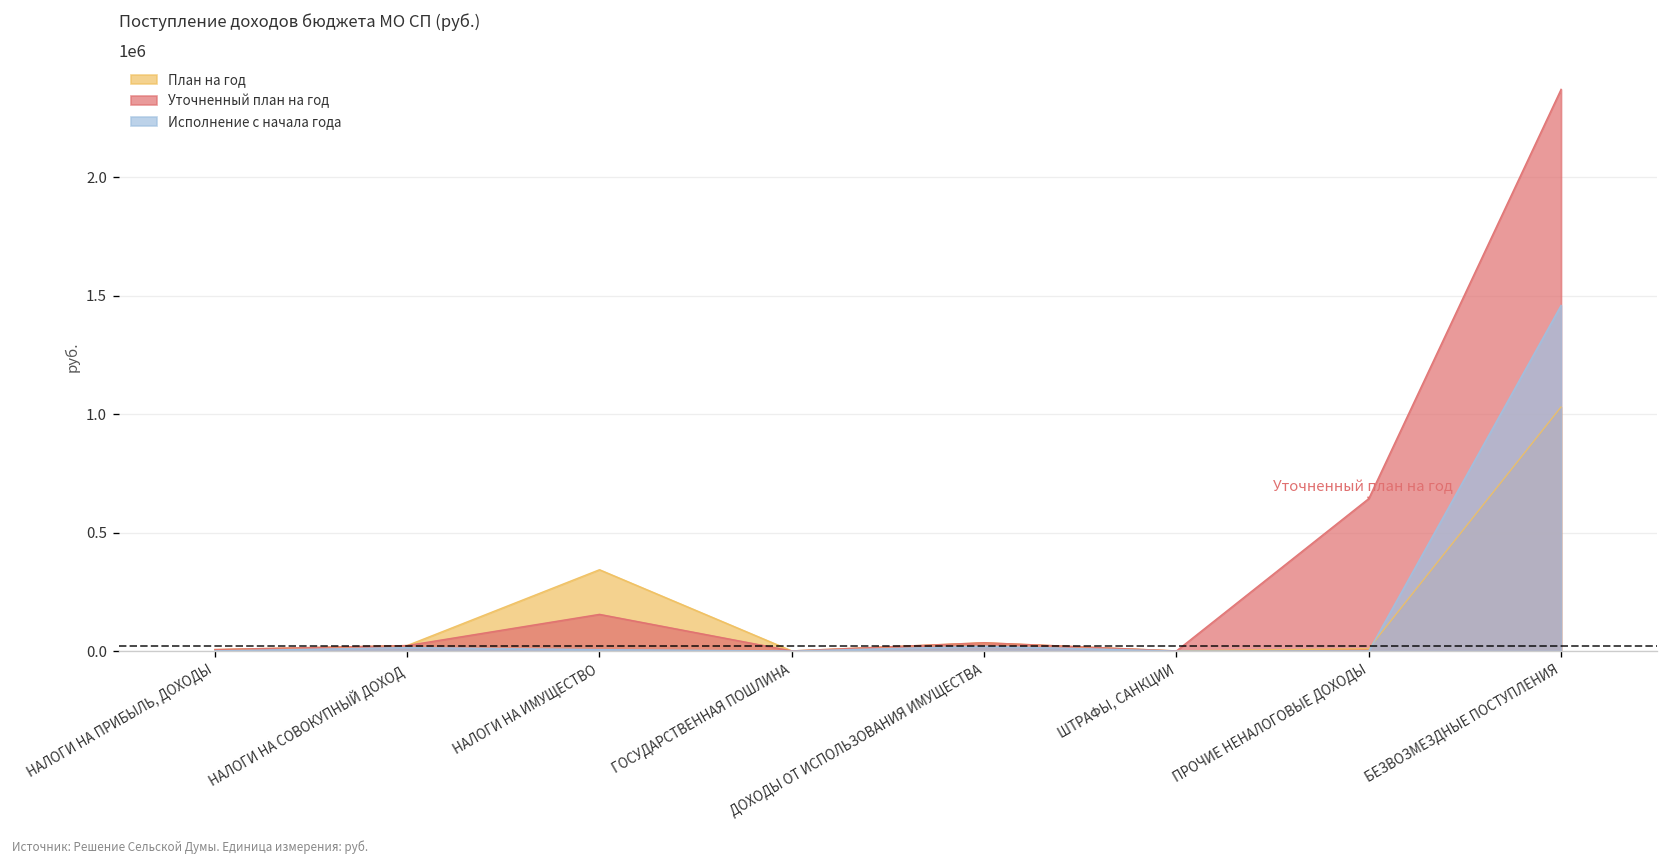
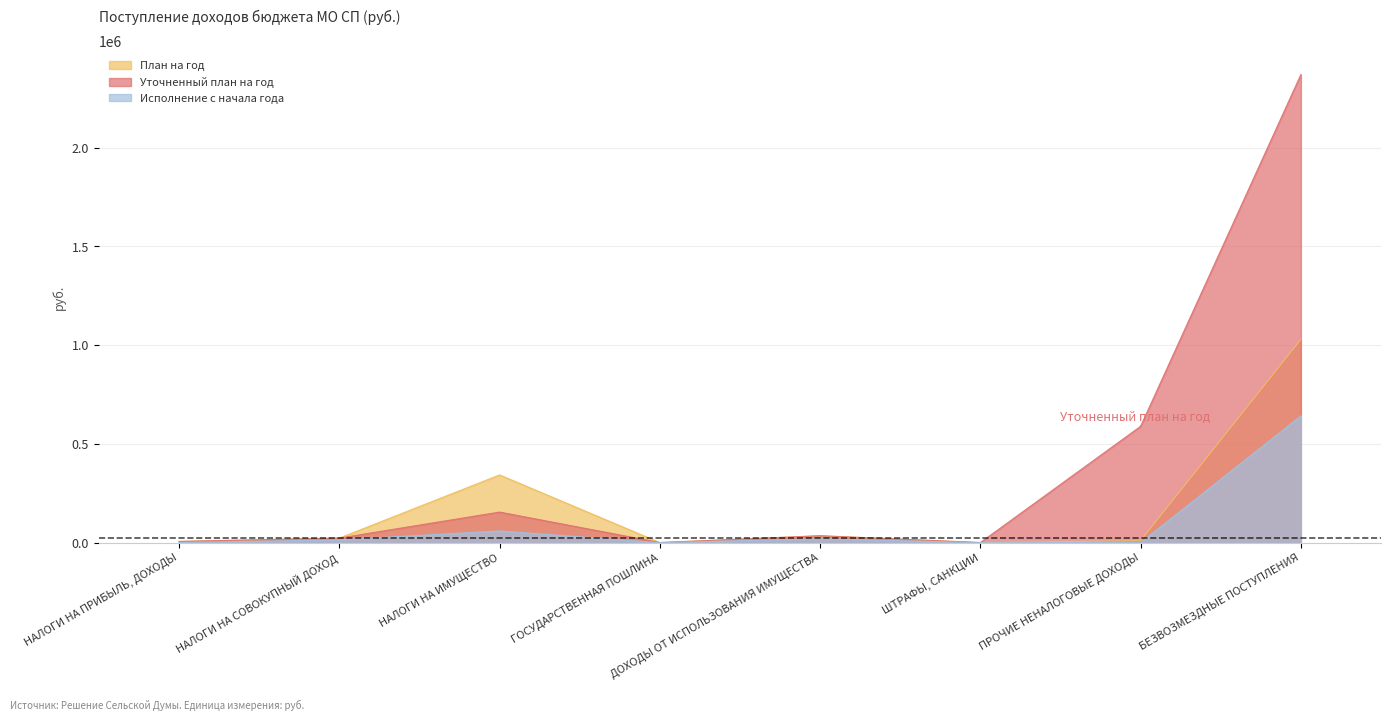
  {
    "План на год": {
      "НАЛОГИ НА ИМУЩЕСТВО": 340000,
      "БЕЗВОЗМЕЗДНЫЕ ПОСТУПЛЕНИЯ": 1030000
    },
    "Уточненный план на год": {
      "НАЛОГИ НА ИМУЩЕСТВО": 150000,
-     "ПРОЧИЕ НЕНАЛОГОВЫЕ ДОХОДЫ": 640000,
+     "ПРОЧИЕ НЕНАЛОГОВЫЕ ДОХОДЫ": 590000,
      "БЕЗВОЗМЕЗДНЫЕ ПОСТУПЛЕНИЯ": 2370000
    },
    "Исполнение с начала года": {
-     "НАЛОГИ НА ИМУЩЕСТВО": 10000,
+     "НАЛОГИ НА ИМУЩЕСТВО": 60000,
      "ДОХОДЫ ОТ ИСПОЛЬЗОВАНИЯ ИМУЩЕСТВА": 20000,
-     "БЕЗВОЗМЕЗДНЫЕ ПОСТУПЛЕНИЯ": 1460000
+     "БЕЗВОЗМЕЗДНЫЕ ПОСТУПЛЕНИЯ": 640000
    }
  }
